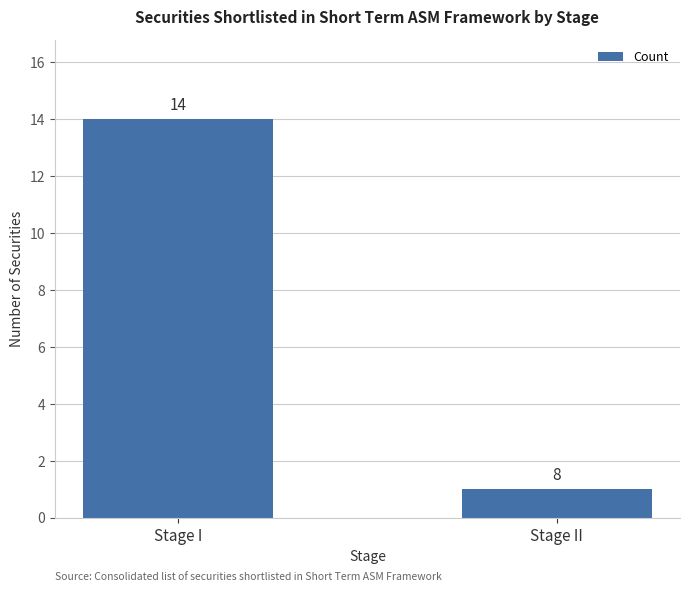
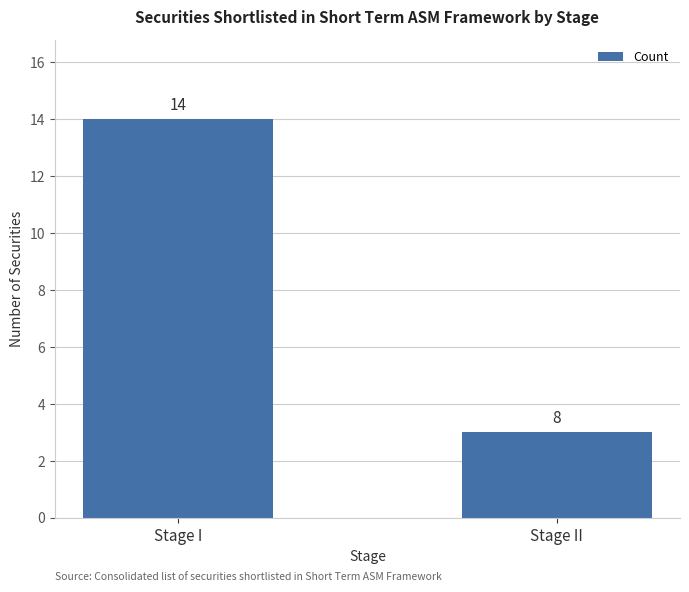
  {
-   "Stage II": 1
+   "Stage II": 3
  }
